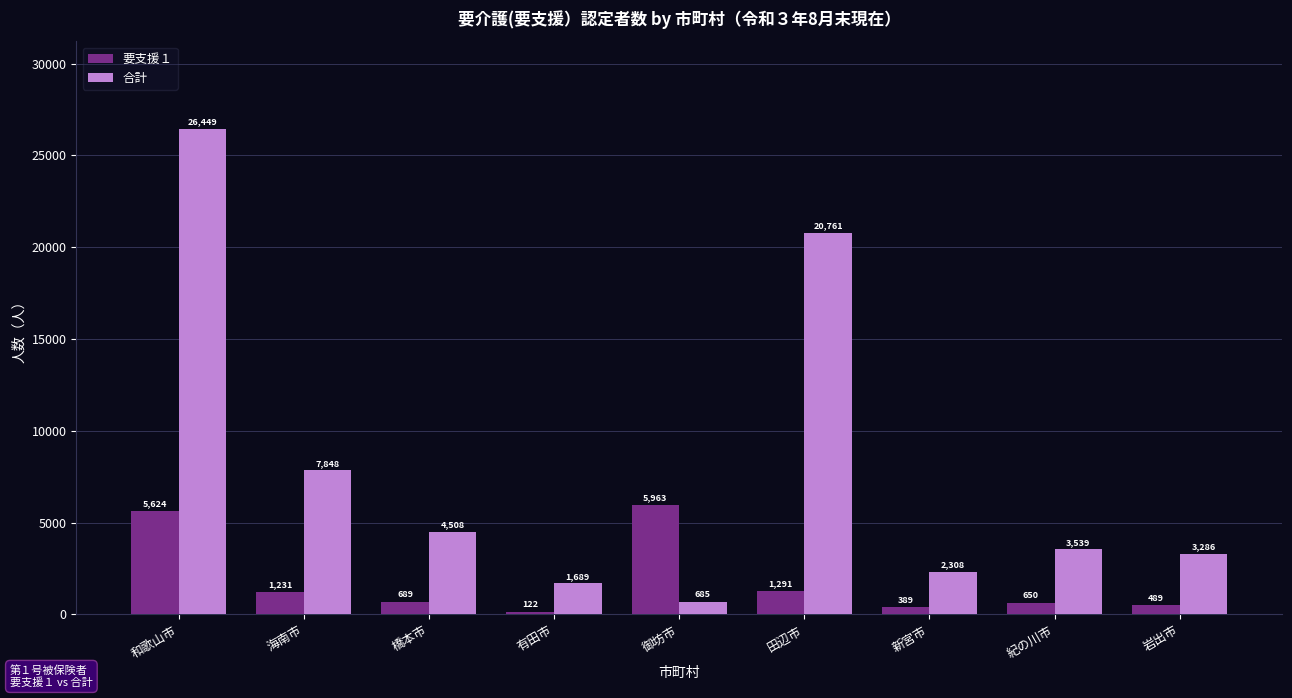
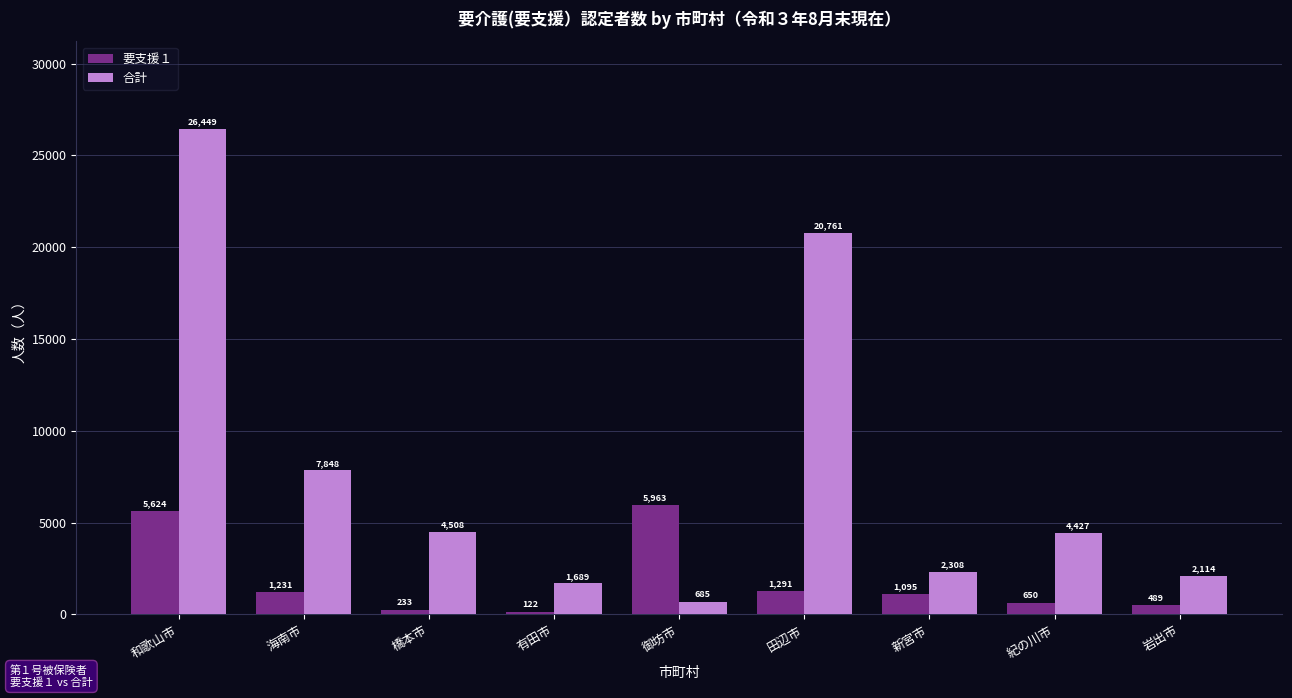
  {
    "要支援１": {
      "和歌山市": "5,624",
      "海南市": "1,231",
-     "橋本市": "689",
+     "橋本市": "233",
      "有田市": "122",
      "御坊市": "5,963",
      "田辺市": "1,291",
-     "新宮市": "389",
+     "新宮市": "1,095",
      "紀の川市": "650",
      "岩出市": "489"
    },
    "合計": {
      "和歌山市": "26,449",
      "海南市": "7,848",
      "橋本市": "4,508",
      "有田市": "1,689",
      "御坊市": "685",
      "田辺市": "20,761",
      "新宮市": "2,308",
-     "紀の川市": "3,539",
-     "岩出市": "3,286"
+     "紀の川市": "4,427",
+     "岩出市": "2,114"
    }
  }
